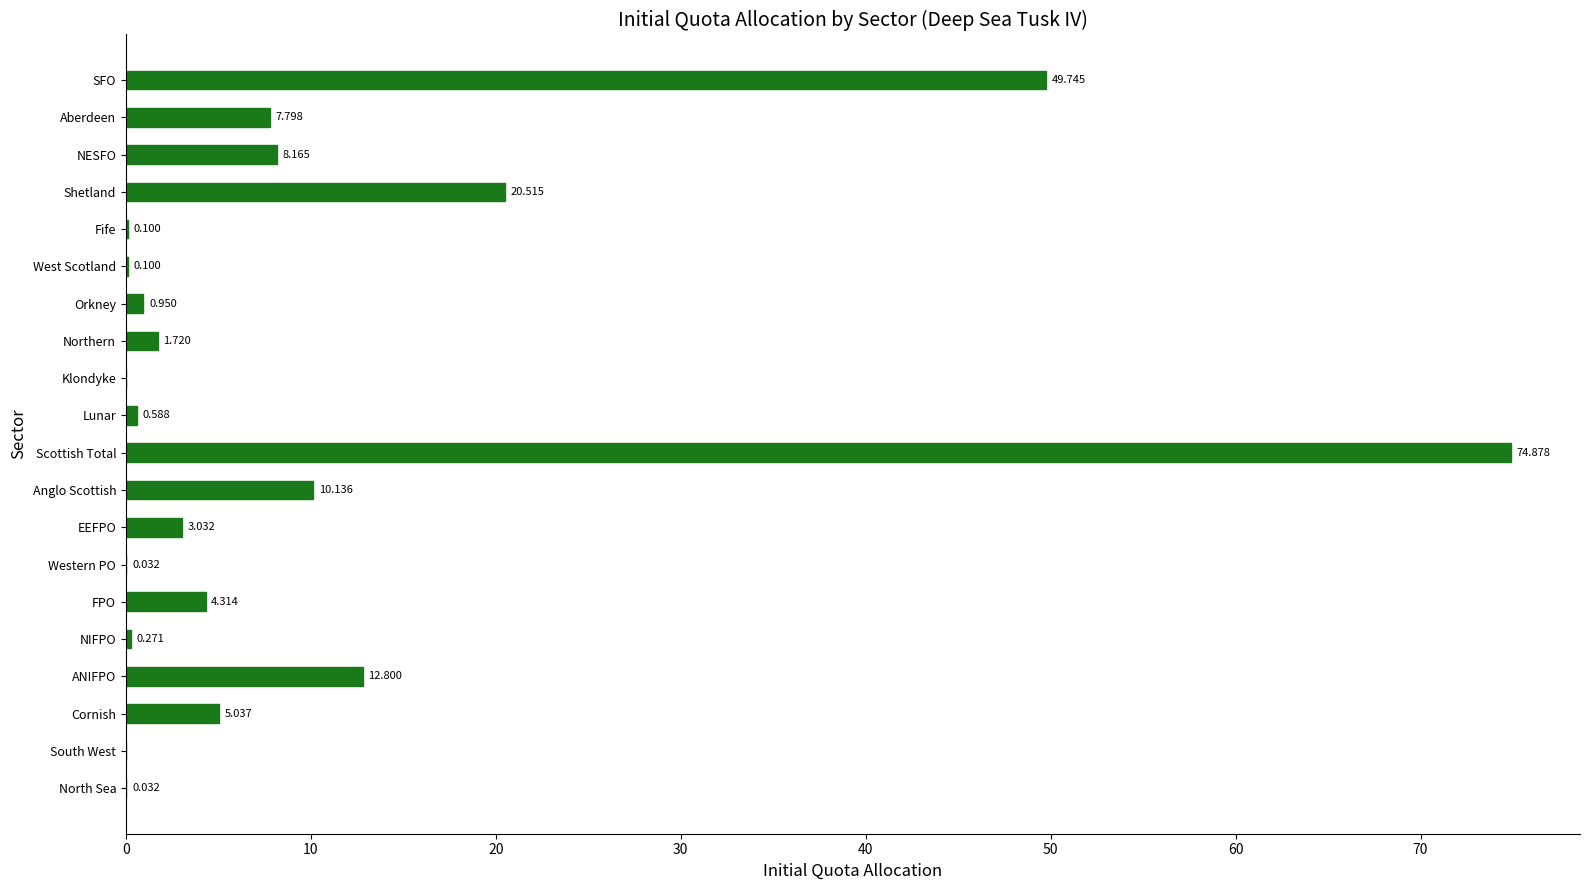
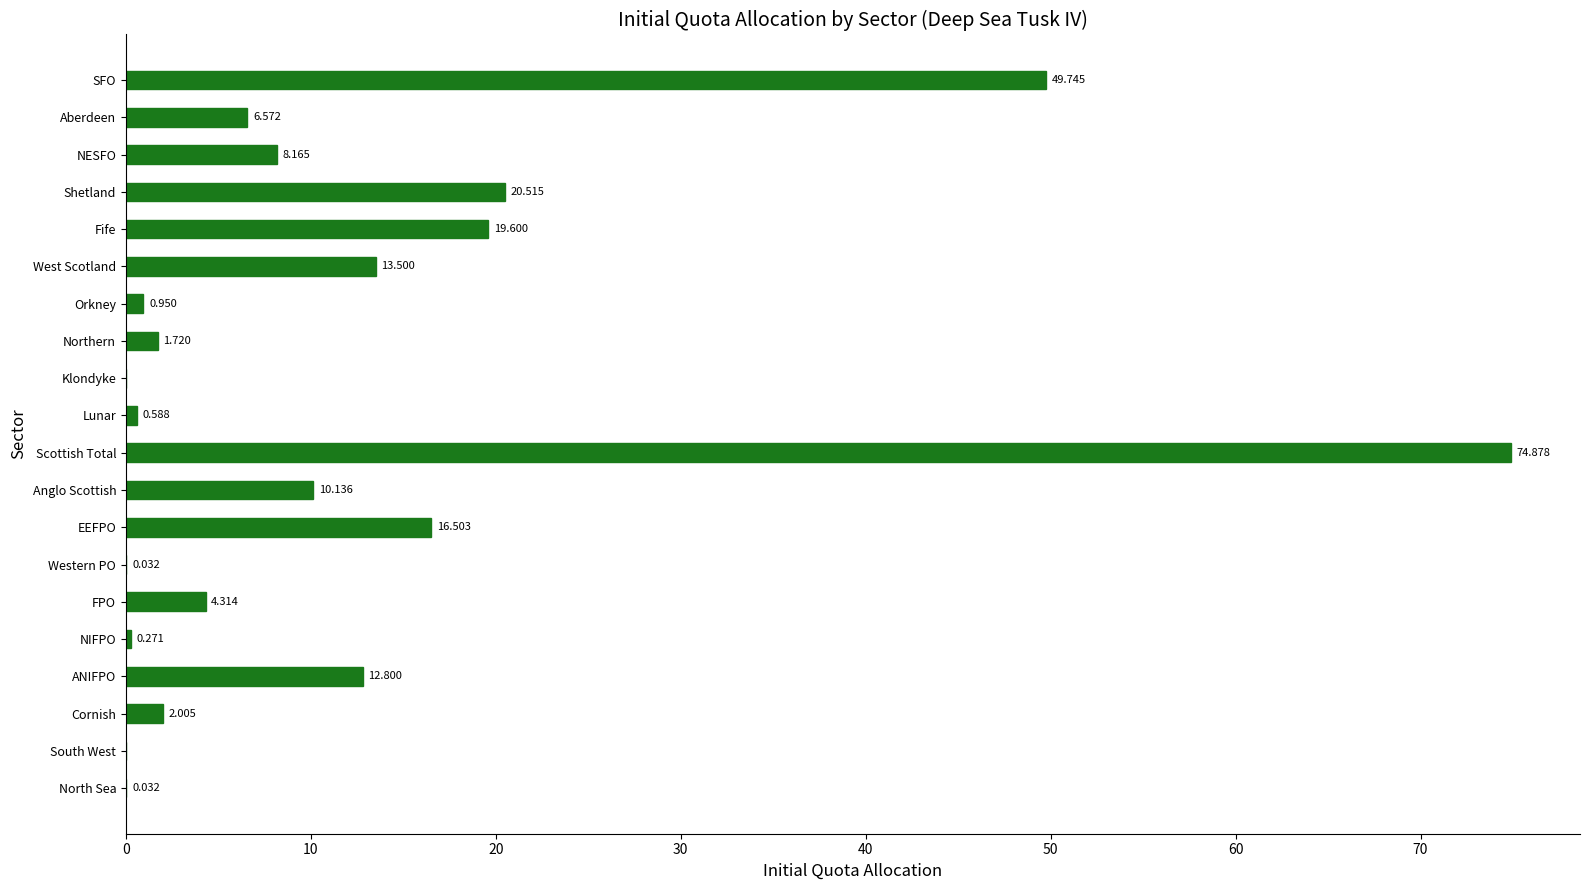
  {
    "SFO": 49.745,
-   "Aberdeen": 7.798,
+   "Aberdeen": 6.572,
    "NESFO": 8.165,
    "Shetland": 20.515,
-   "Fife": 0.100,
-   "West Scotland": 0.100,
+   "Fife": 19.600,
+   "West Scotland": 13.500,
    "Orkney": 0.950,
    "Northern": 1.720,
    "Lunar": 0.588,
    "Scottish Total": 74.878,
    "Anglo Scottish": 10.136,
-   "EEFPO": 3.032,
+   "EEFPO": 16.503,
    "Western PO": 0.032,
    "FPO": 4.314,
    "NIFPO": 0.271,
    "ANIFPO": 12.800,
-   "Cornish": 5.037,
+   "Cornish": 2.005,
    "North Sea": 0.032
  }
